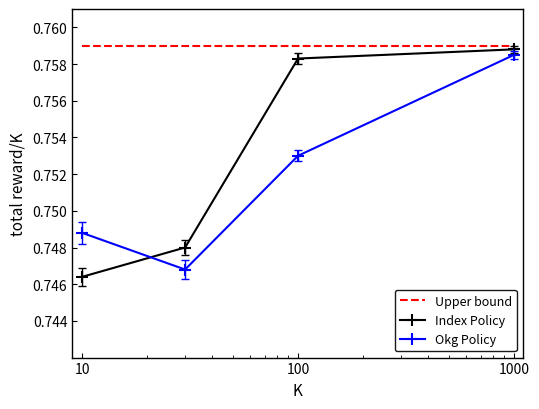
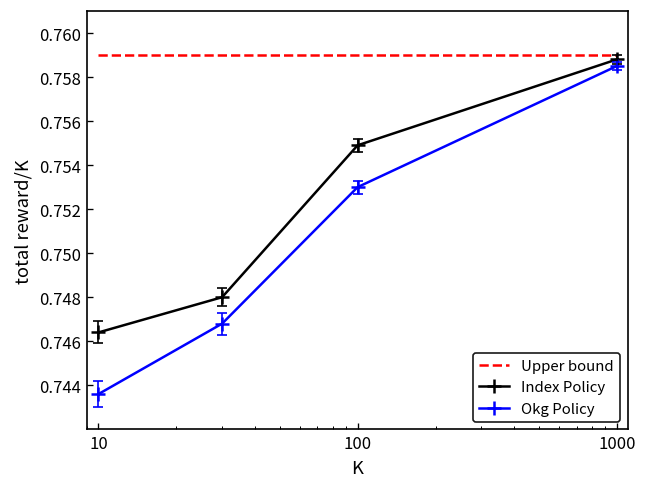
  {
    "Upper bound": {
      "10": 0.7590,
      "100": 0.7590
    },
    "Index Policy": {
      "10": 0.7464,
-     "100": 0.7583
+     "100": 0.7549
    },
    "Okg Policy": {
-     "10": 0.7488,
+     "10": 0.7436,
      "100": 0.7530
    }
  }
